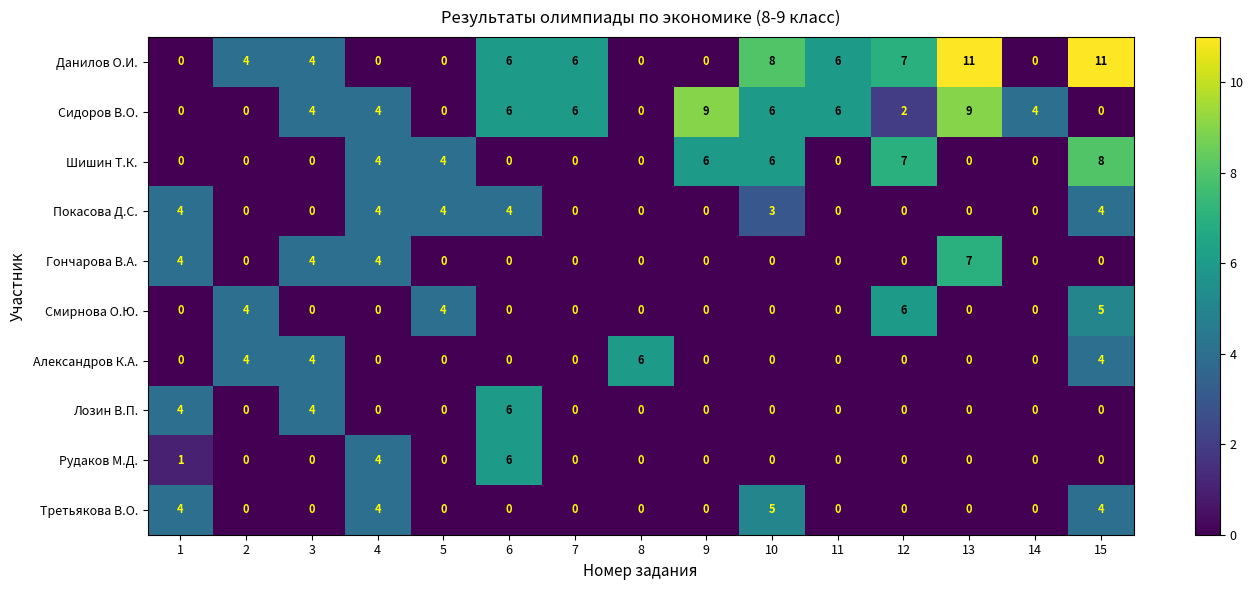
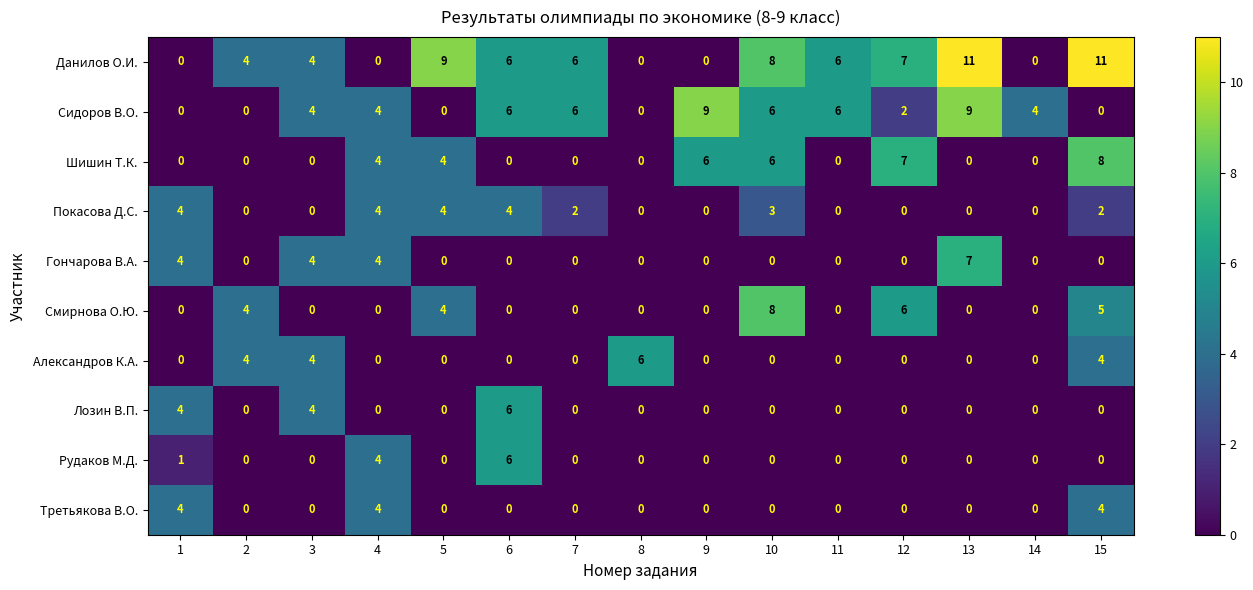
  {
    "Данилов О.И.": {
      "1": 0,
      "2": 4,
      "3": 4,
      "4": 0,
-     "5": 0,
+     "5": 9,
      "6": 6,
      "7": 6,
      "8": 0,
      "9": 0,
      "10": 8,
      "11": 6,
      "12": 7,
      "13": 11,
      "14": 0,
      "15": 11
    },
    "Сидоров В.О.": {
      "1": 0,
      "2": 0,
      "3": 4,
      "4": 4,
      "5": 0,
      "6": 6,
      "7": 6,
      "8": 0,
      "9": 9,
      "10": 6,
      "11": 6,
      "12": 2,
      "13": 9,
      "14": 4,
      "15": 0
    },
    "Шишин Т.К.": {
      "1": 0,
      "2": 0,
      "3": 0,
      "4": 4,
      "5": 4,
      "6": 0,
      "7": 0,
      "8": 0,
      "9": 6,
      "10": 6,
      "11": 0,
      "12": 7,
      "13": 0,
      "14": 0,
      "15": 8
    },
    "Покасова Д.С.": {
      "1": 4,
      "2": 0,
      "3": 0,
      "4": 4,
      "5": 4,
      "6": 4,
-     "7": 0,
+     "7": 2,
      "8": 0,
      "9": 0,
      "10": 3,
      "11": 0,
      "12": 0,
      "13": 0,
      "14": 0,
-     "15": 4
+     "15": 2
    },
    "Гончарова В.А.": {
      "1": 4,
      "2": 0,
      "3": 4,
      "4": 4,
      "5": 0,
      "6": 0,
      "7": 0,
      "8": 0,
      "9": 0,
      "10": 0,
      "11": 0,
      "12": 0,
      "13": 7,
      "14": 0,
      "15": 0
    },
    "Смирнова О.Ю.": {
      "1": 0,
      "2": 4,
      "3": 0,
      "4": 0,
      "5": 4,
      "6": 0,
      "7": 0,
      "8": 0,
      "9": 0,
-     "10": 0,
+     "10": 8,
      "11": 0,
      "12": 6,
      "13": 0,
      "14": 0,
      "15": 5
    },
    "Александров К.А.": {
      "1": 0,
      "2": 4,
      "3": 4,
      "4": 0,
      "5": 0,
      "6": 0,
      "7": 0,
      "8": 6,
      "9": 0,
      "10": 0,
      "11": 0,
      "12": 0,
      "13": 0,
      "14": 0,
      "15": 4
    },
    "Лозин В.П.": {
      "1": 4,
      "2": 0,
      "3": 4,
      "4": 0,
      "5": 0,
      "6": 6,
      "7": 0,
      "8": 0,
      "9": 0,
      "10": 0,
      "11": 0,
      "12": 0,
      "13": 0,
      "14": 0,
      "15": 0
    },
    "Рудаков М.Д.": {
      "1": 1,
      "2": 0,
      "3": 0,
      "4": 4,
      "5": 0,
      "6": 6,
      "7": 0,
      "8": 0,
      "9": 0,
      "10": 0,
      "11": 0,
      "12": 0,
      "13": 0,
      "14": 0,
      "15": 0
    },
    "Третьякова В.О.": {
      "1": 4,
      "2": 0,
      "3": 0,
      "4": 4,
      "5": 0,
      "6": 0,
      "7": 0,
      "8": 0,
      "9": 0,
-     "10": 5,
+     "10": 0,
      "11": 0,
      "12": 0,
      "13": 0,
      "14": 0,
      "15": 4
    }
  }
